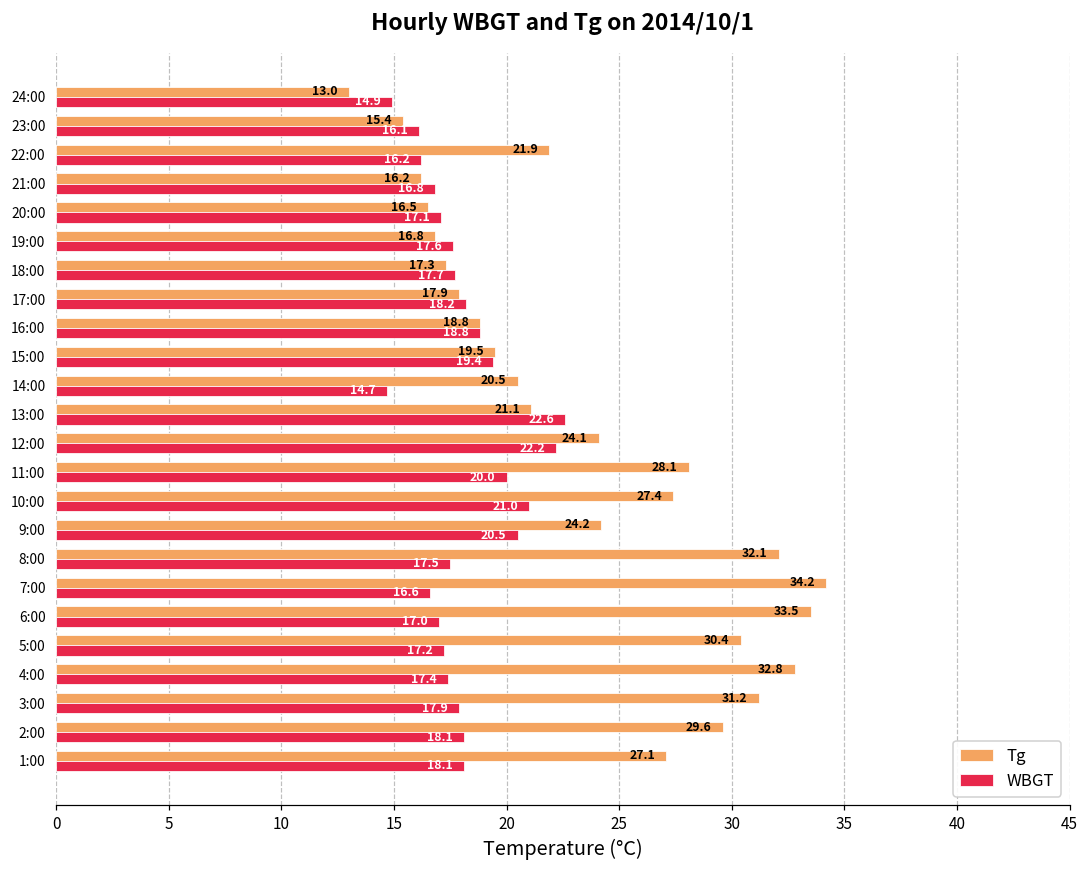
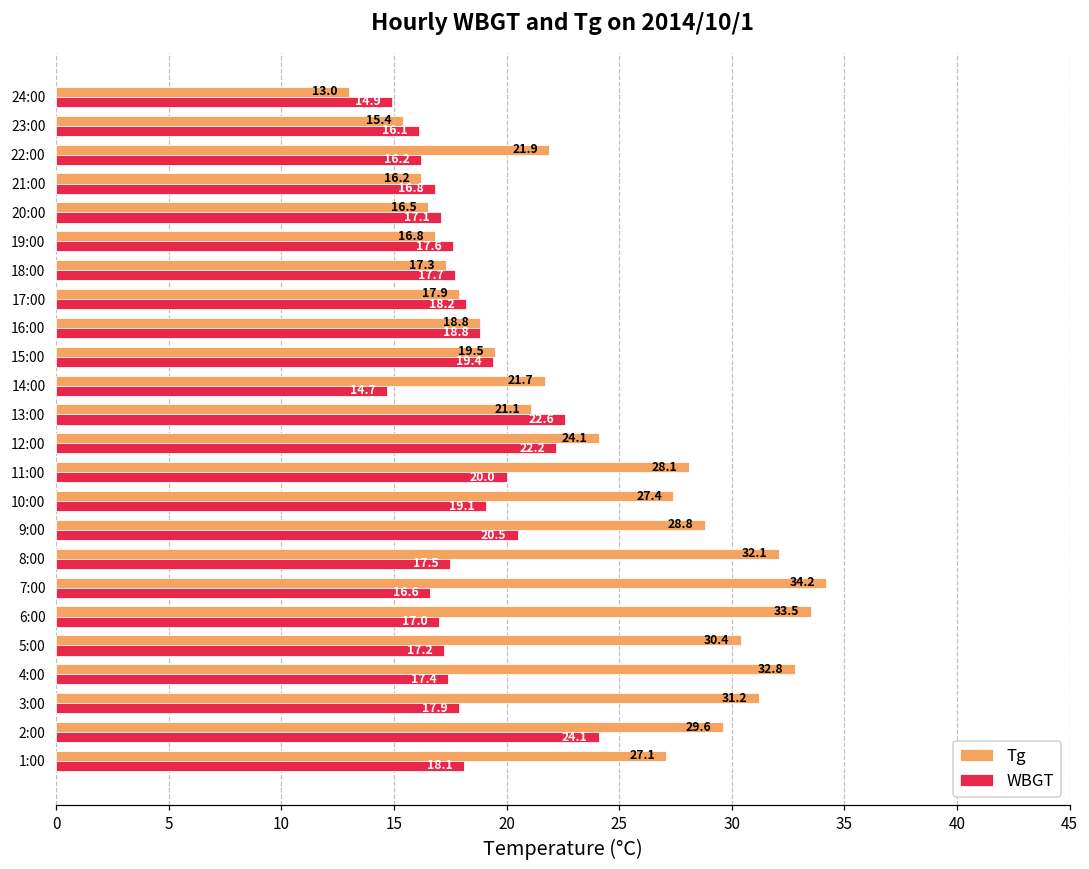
  {
    "Tg": {
      "24:00": 13.0,
      "23:00": 15.4,
      "22:00": 21.9,
      "21:00": 16.2,
      "20:00": 16.5,
      "19:00": 16.8,
-     "14:00": 20.5,
+     "14:00": 21.7,
      "13:00": 21.1,
      "12:00": 24.1,
      "11:00": 28.1,
      "10:00": 27.4,
-     "9:00": 24.2,
+     "9:00": 28.8,
      "8:00": 32.1,
      "7:00": 34.2,
      "6:00": 33.5,
      "5:00": 30.4,
      "4:00": 32.8,
      "3:00": 31.2,
      "2:00": 29.6,
      "1:00": 27.1
    },
    "WBGT": {
      "23:00": 16.1,
      "22:00": 16.2,
      "21:00": 16.8,
      "20:00": 17.1,
      "19:00": 17.6,
      "14:00": 14.7,
      "13:00": 22.6,
      "12:00": 22.2,
      "11:00": 20.0,
-     "10:00": 21.0,
+     "10:00": 19.1,
      "9:00": 20.5,
      "8:00": 17.5,
      "7:00": 16.6,
      "6:00": 17.0,
      "5:00": 17.2,
      "4:00": 17.4,
      "3:00": 17.9,
-     "2:00": 18.1,
+     "2:00": 24.1,
      "1:00": 18.1
    }
  }
